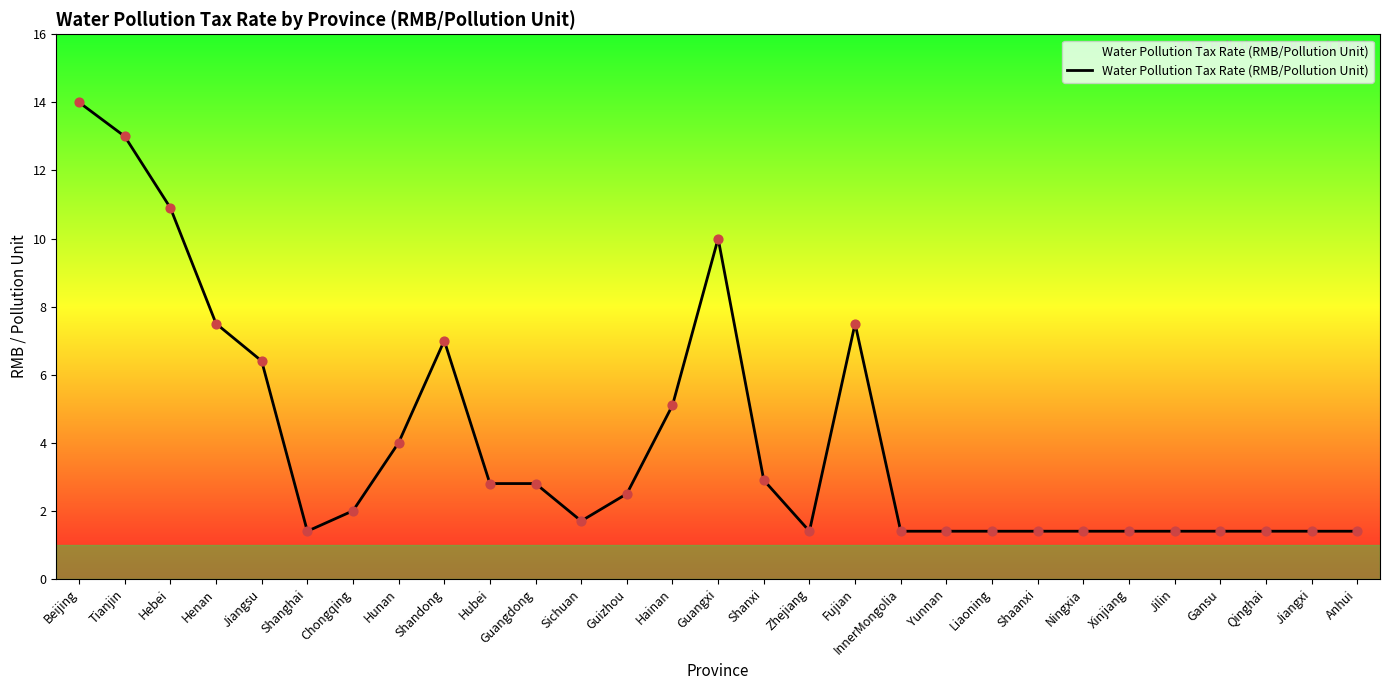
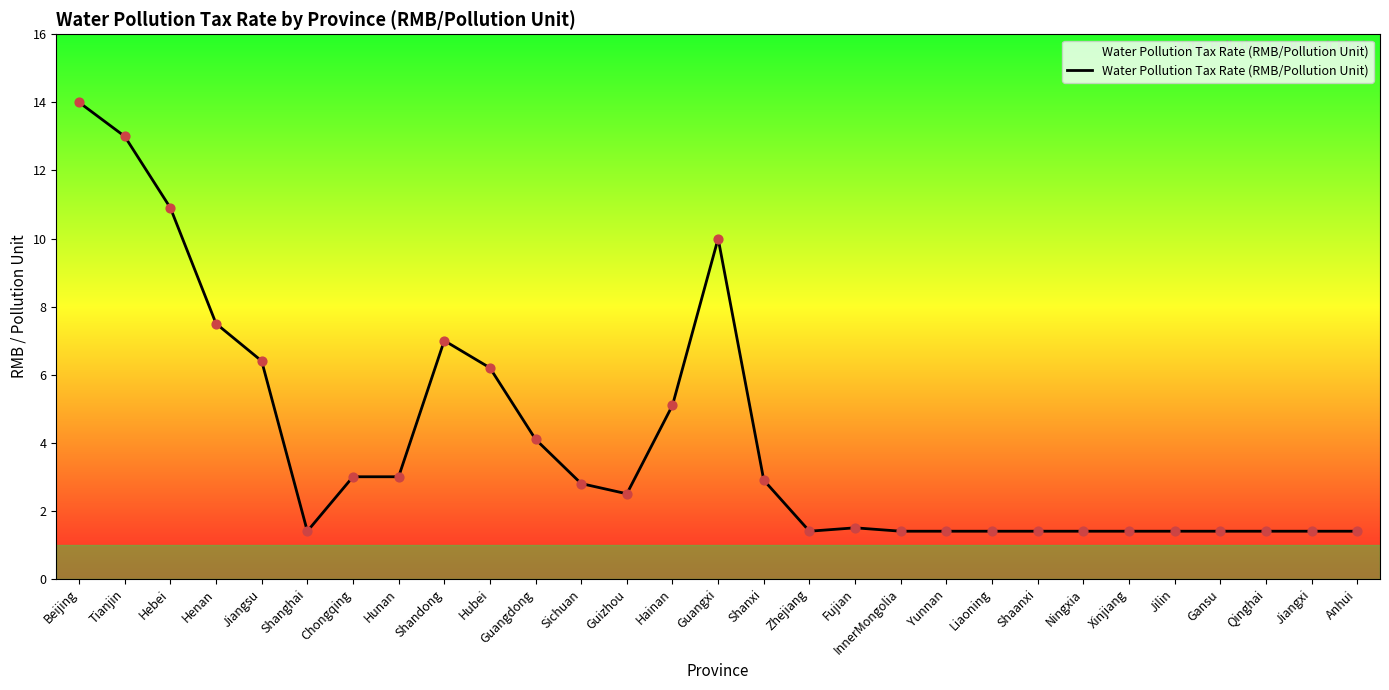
  {
    "Beijing": 14.0,
    "Tianjin": 13.0,
    "Hebei": 10.9,
    "Henan": 7.5,
    "Jiangsu": 6.4,
    "Shanghai": 1.4,
-   "Chongqing": 2,
-   "Hunan": 4,
+   "Chongqing": 3,
+   "Hunan": 3,
    "Shandong": 7.0,
-   "Hubei": 2.8,
-   "Guangdong": 2.8,
-   "Sichuan": 1.7,
+   "Hubei": 6.2,
+   "Guangdong": 4.1,
+   "Sichuan": 2.8,
    "Guizhou": 2.5,
    "Hainan": 5.1,
    "Guangxi": 10.0,
    "Shanxi": 2.9,
    "Zhejiang": 1.4,
-   "Fujian": 7.5,
+   "Fujian": 1.5,
    "InnerMongolia": 1.4,
    "Yunnan": 1.4,
    "Liaoning": 1.4,
    "Shaanxi": 1.4,
    "Ningxia": 1.4,
    "Xinjiang": 1.4,
    "Jilin": 1.4,
    "Gansu": 1.4,
    "Qinghai": 1.4,
    "Jiangxi": 1.4,
    "Anhui": 1.4
  }
